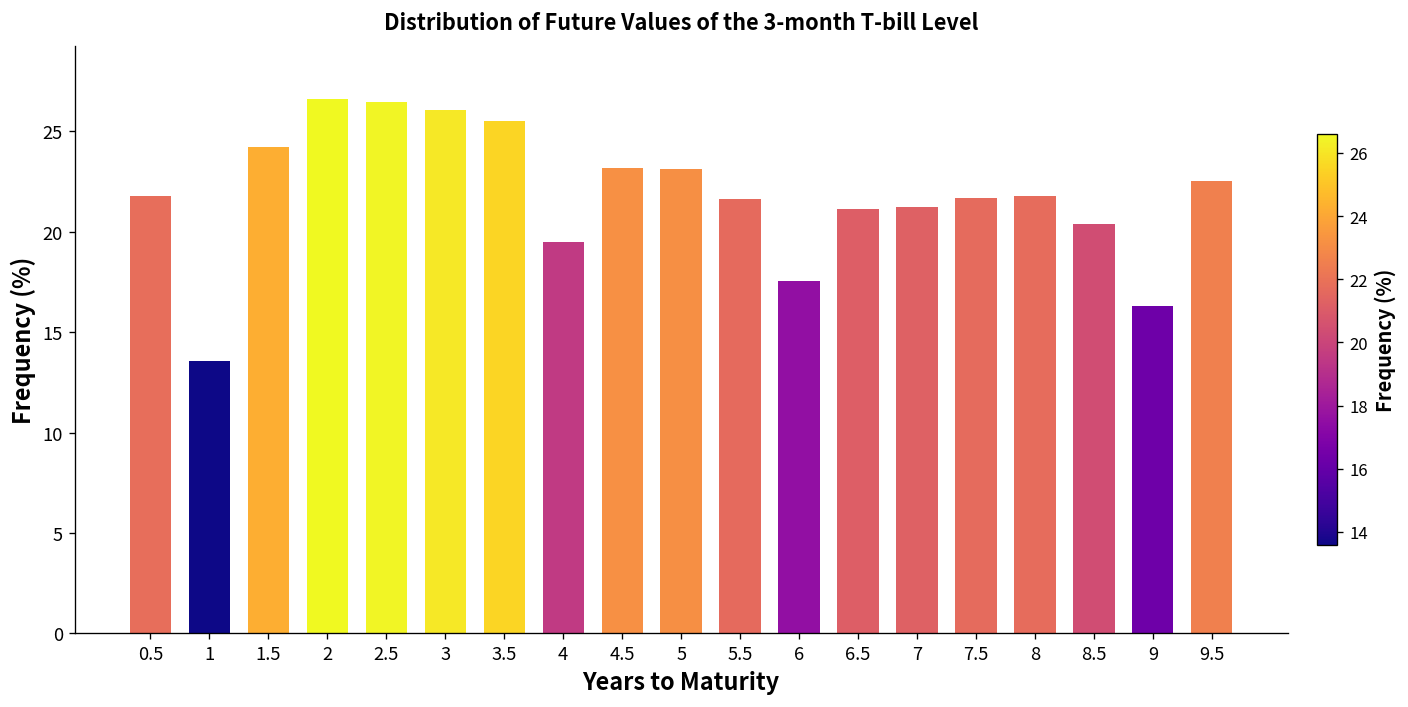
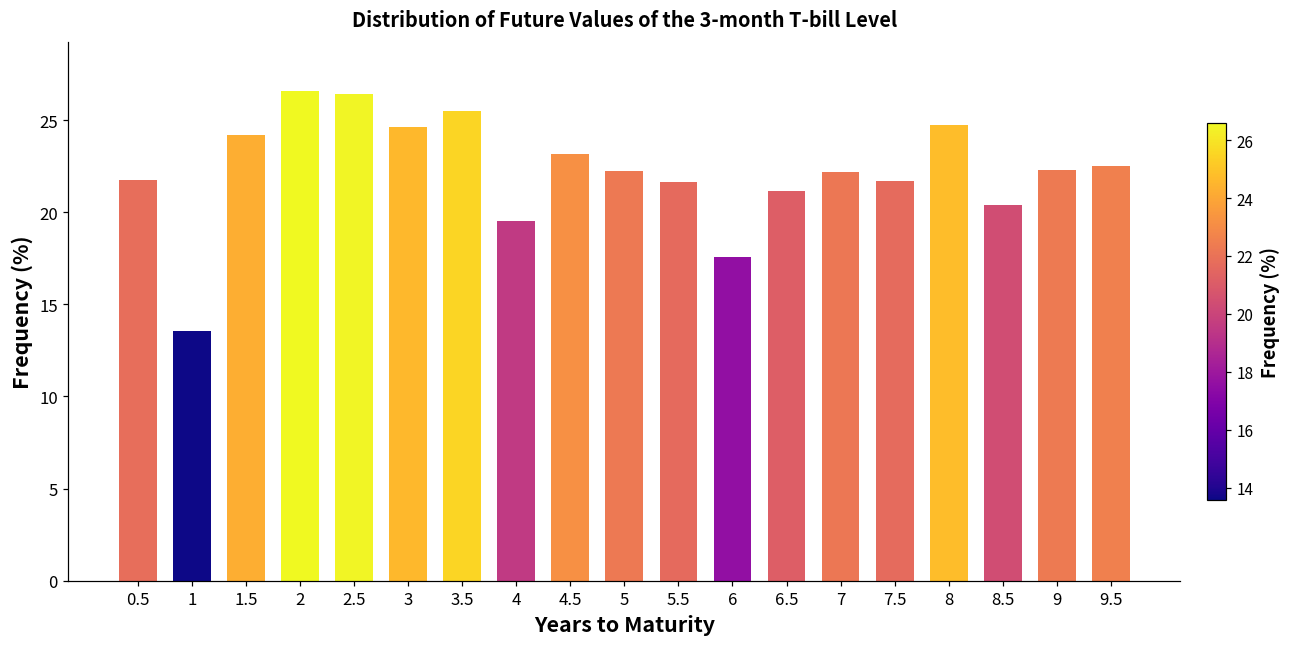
  {
    "0.5": 21.8,
    "1": 13.6,
    "1.5": 24.2,
    "2": 26.6,
    "2.5": 26.5,
-   "3": 26.1,
+   "3": 24.6,
    "3.5": 25.5,
    "4": 19.5,
    "4.5": 23.2,
-   "5": 23.1,
+   "5": 22.2,
    "5.5": 21.6,
    "6": 17.6,
    "6.5": 21.1,
-   "7": 21.2,
+   "7": 22.2,
    "7.5": 21.7,
-   "8": 21.8,
+   "8": 24.7,
    "8.5": 20.4,
-   "9": 16.3,
+   "9": 22.3,
    "9.5": 22.5
  }
